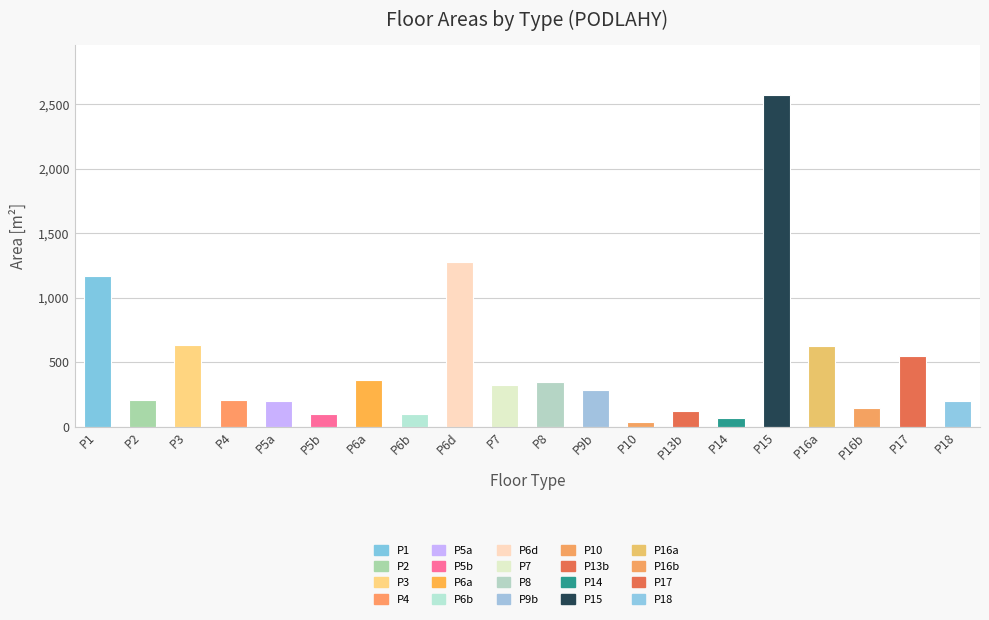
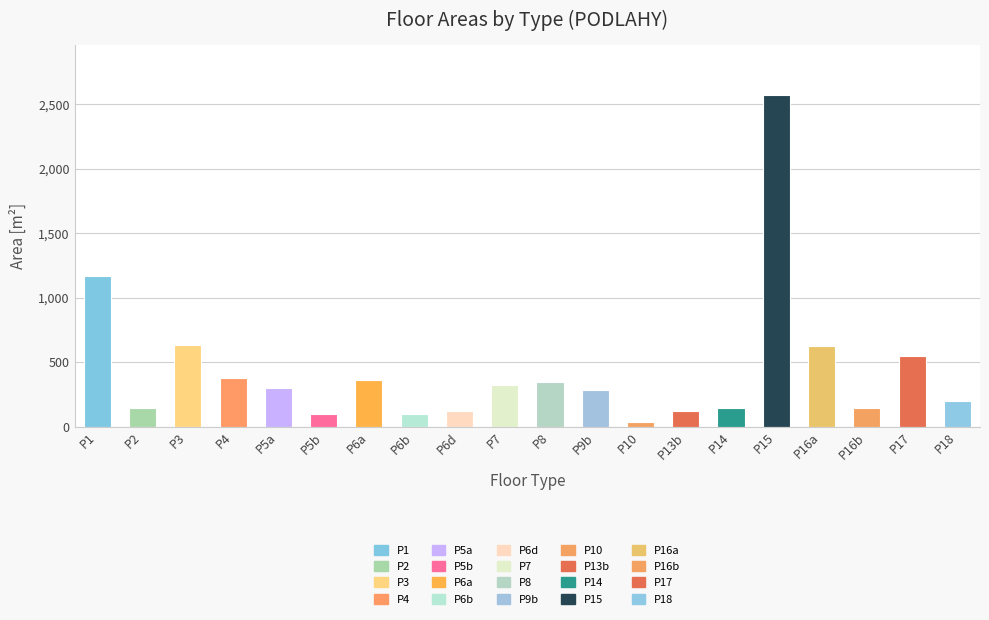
  {
    "P1": "1,170",
-   "P2": "210",
+   "P2": "150",
    "P3": "640",
-   "P4": "200",
-   "P5a": "200",
+   "P4": "380",
+   "P5a": "300",
    "P5b": "100",
    "P6a": "360",
    "P6b": "100",
-   "P6d": "1,280",
+   "P6d": "120",
    "P7": "330",
    "P8": "350",
    "P9b": "280",
    "P10": "40",
    "P13b": "120",
-   "P14": "70",
+   "P14": "140",
    "P15": "2,570",
    "P16a": "620",
    "P16b": "150",
    "P17": "550",
    "P18": "200"
  }
